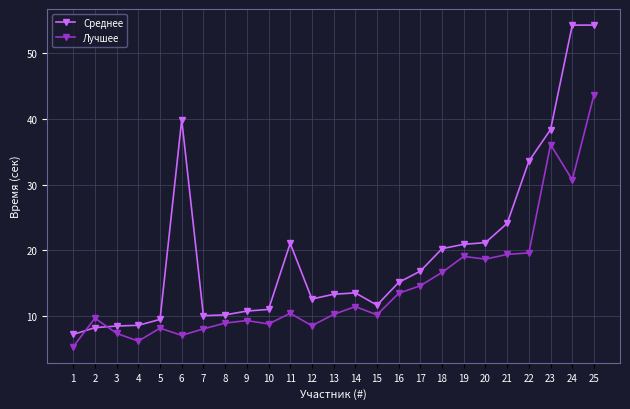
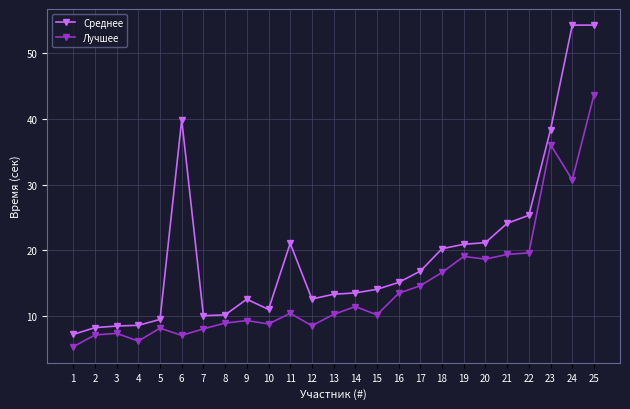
  {
    "Среднее": {
      "1": 7,
      "2": 8,
      "3": 9,
      "4": 9,
      "5": 10,
      "6": 40,
      "7": 10,
      "8": 10,
-     "9": 11,
+     "9": 13,
      "10": 11,
      "11": 21,
      "12": 13,
      "13": 13,
      "14": 14,
-     "15": 12,
+     "15": 14,
      "16": 15,
      "17": 17,
      "18": 20,
      "19": 21,
      "20": 21,
      "21": 24,
-     "22": 34,
+     "22": 25,
      "23": 38,
      "24": 54,
      "25": 54
    },
    "Лучшее": {
      "1": 5,
-     "2": 10,
+     "2": 7,
      "3": 7,
      "4": 6,
      "5": 8,
      "6": 7,
      "7": 8,
      "8": 9,
      "9": 9,
      "10": 9,
      "11": 10,
      "12": 9,
      "13": 10,
      "14": 11,
      "15": 10,
      "16": 14,
      "17": 15,
      "18": 17,
      "19": 19,
      "20": 19,
      "21": 19,
      "22": 20,
      "23": 36,
      "24": 31,
      "25": 44
    }
  }
